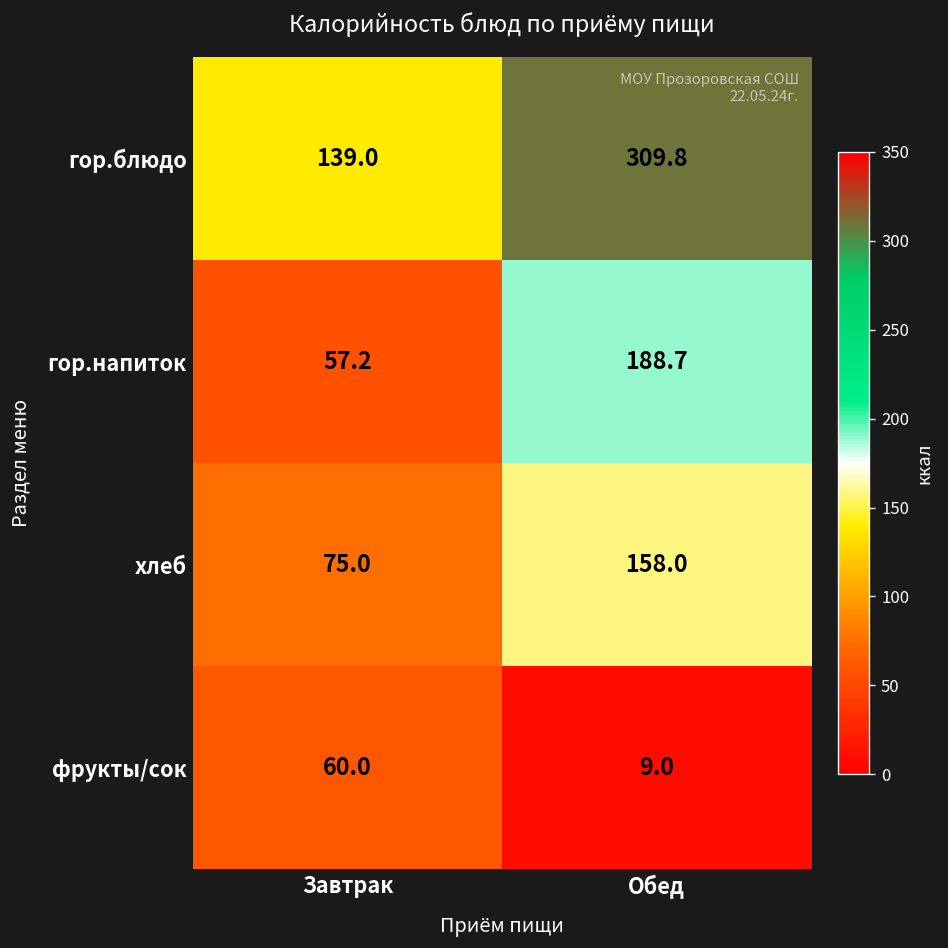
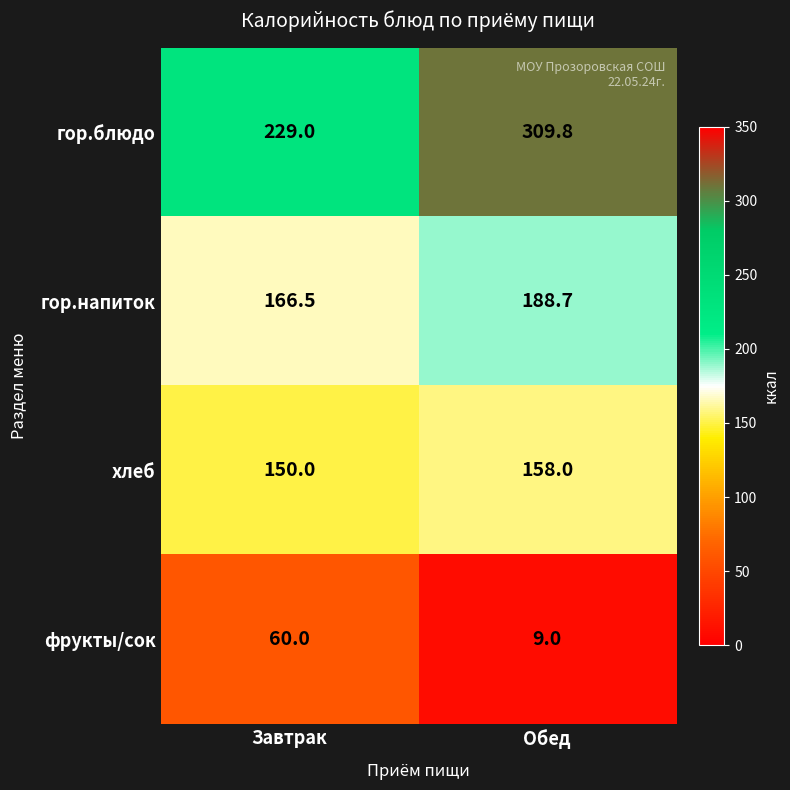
  {
    "гор.блюдо": {
-     "Завтрак": 139.0
+     "Завтрак": 229.0
    },
    "гор.напиток": {
-     "Завтрак": 57.2,
+     "Завтрак": 166.5,
      "Обед": 188.7
    },
    "хлеб": {
-     "Завтрак": 75.0,
+     "Завтрак": 150.0,
      "Обед": 158.0
    },
    "фрукты/сок": {
      "Завтрак": 60.0,
      "Обед": 9.0
    }
  }
